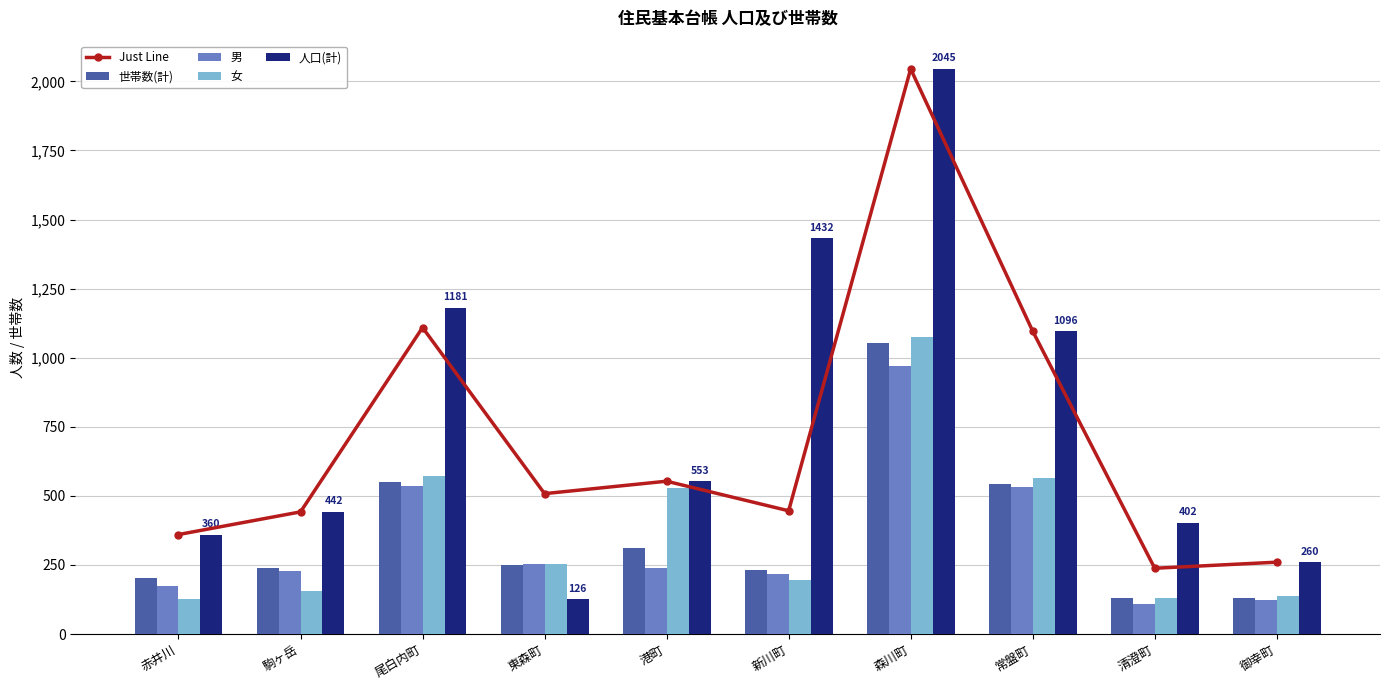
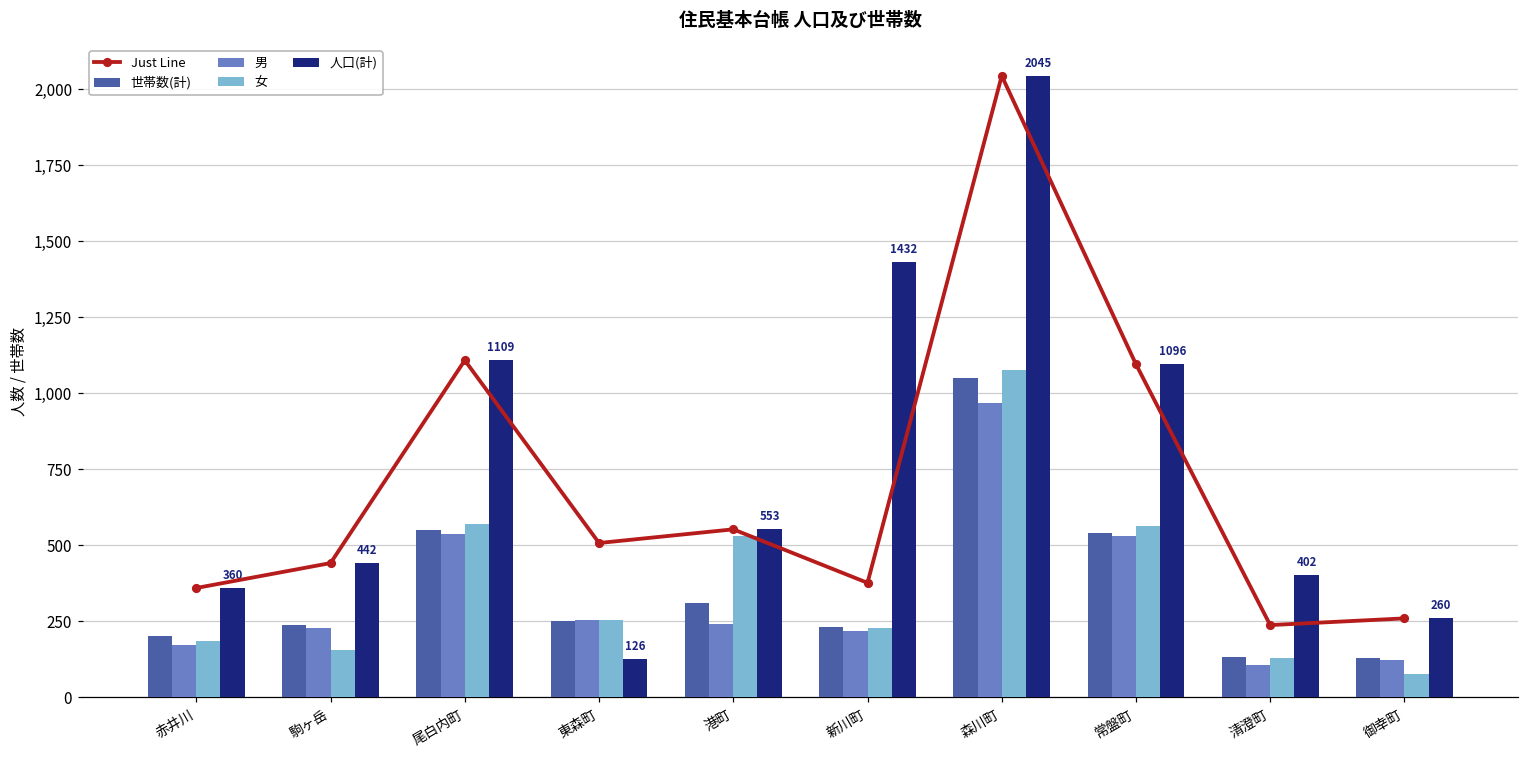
  {
    "Just Line": {
      "尾白内町": "1,110",
      "東森町": "510",
-     "新川町": "450",
+     "新川町": "380",
      "清澄町": "240"
    },
    "女": {
-     "赤井川": "130",
+     "赤井川": "190",
      "駒ヶ岳": "160",
      "尾白内町": "570",
      "東森町": "250",
      "港町": "530",
-     "新川町": "200",
+     "新川町": "230",
      "森川町": "1,080",
      "常盤町": "570",
      "清澄町": "130",
-     "御幸町": "140"
+     "御幸町": "80"
    },
    "人口(計)": {
      "赤井川": "360",
      "駒ヶ岳": "442",
-     "尾白内町": "1181",
+     "尾白内町": "1109",
      "東森町": "126",
      "港町": "553",
      "新川町": "1432",
      "森川町": "2045",
      "常盤町": "1096",
      "清澄町": "402",
      "御幸町": "260"
    }
  }
